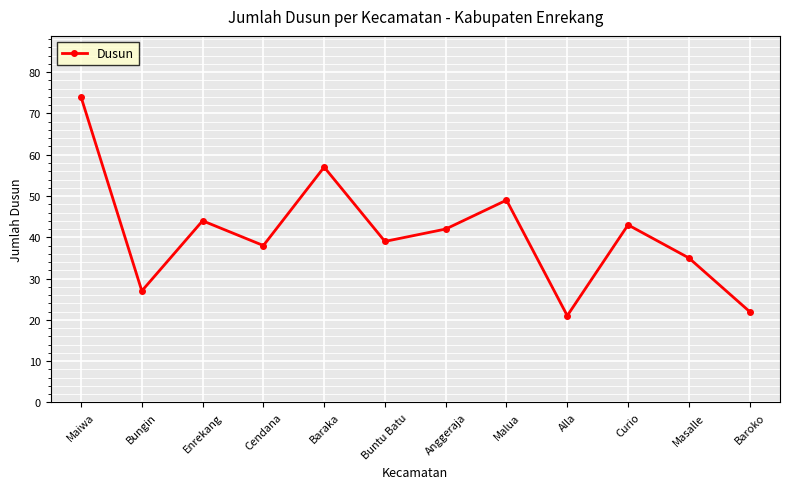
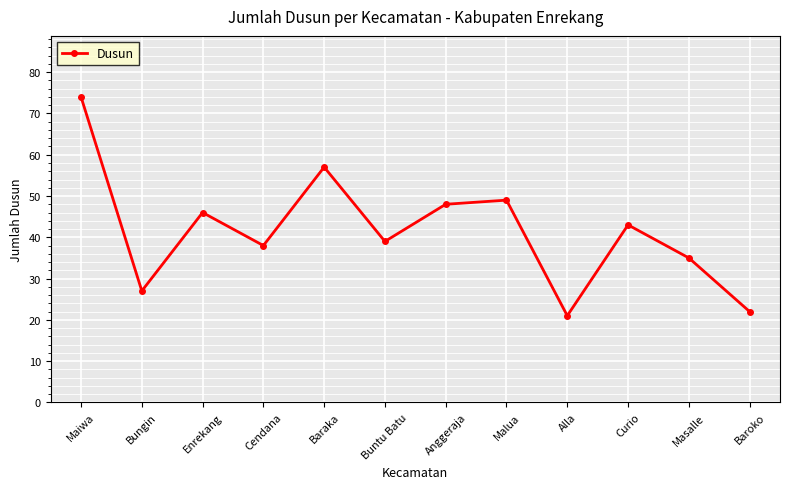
  {
    "Maiwa": 74,
    "Bungin": 27,
-   "Enrekang": 44,
+   "Enrekang": 46,
    "Cendana": 38,
    "Baraka": 57,
    "Buntu Batu": 39,
-   "Anggeraja": 42,
+   "Anggeraja": 48,
    "Malua": 49,
    "Alla": 21,
    "Curio": 43,
    "Masalle": 35,
    "Baroko": 22
  }
